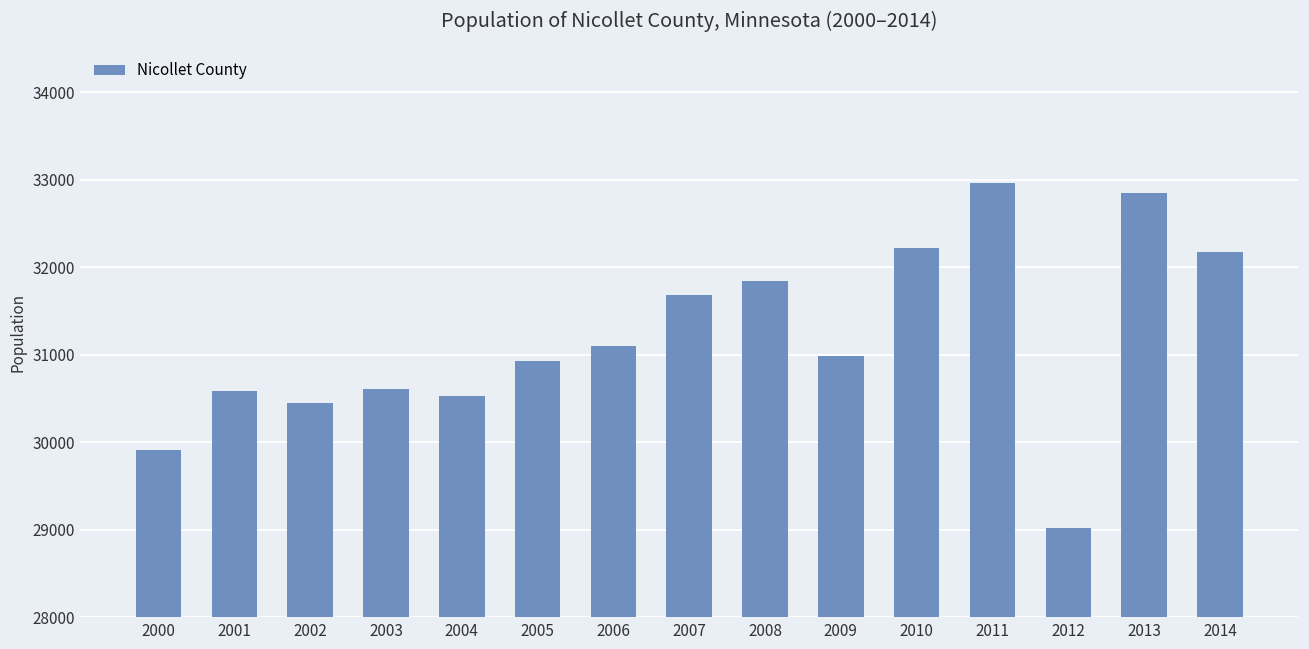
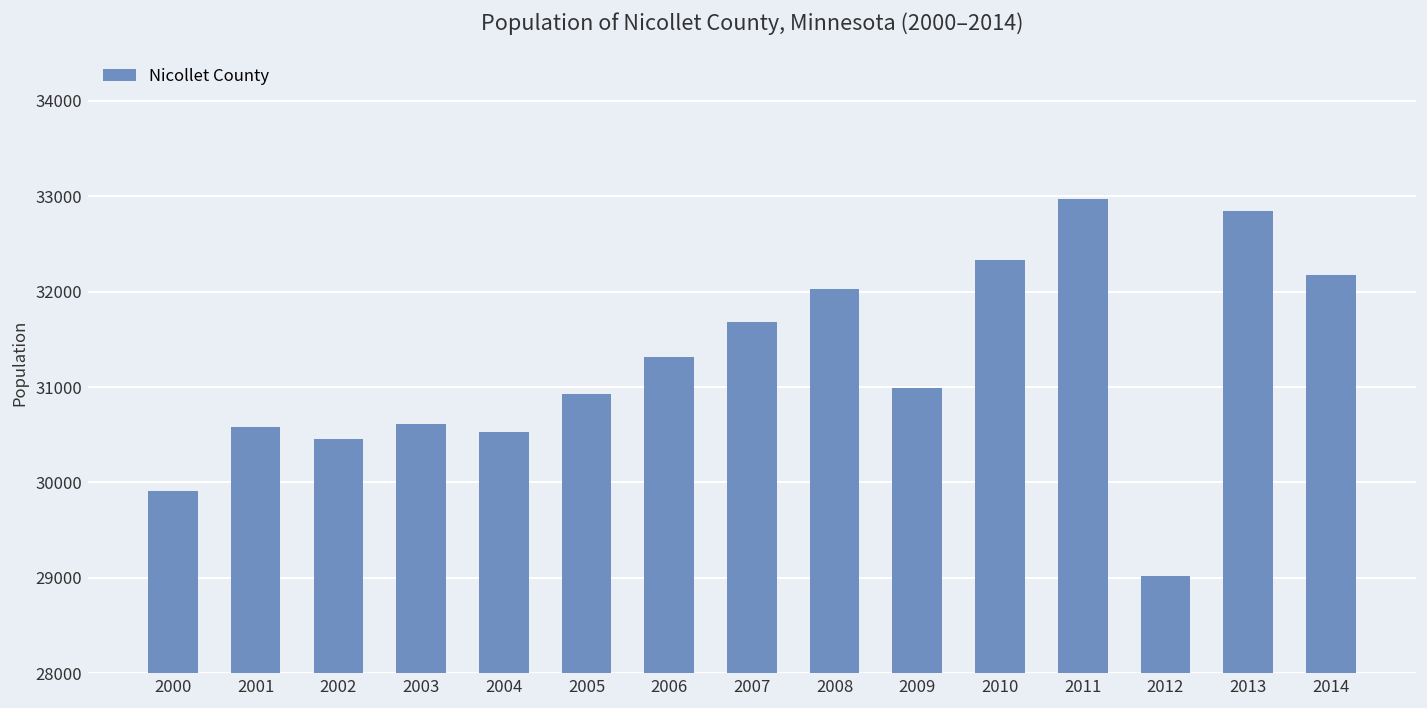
  {
    "2000": 29900,
    "2001": 30600,
    "2002": 30500,
    "2003": 30600,
    "2004": 30500,
    "2005": 30900,
-   "2006": 31100,
+   "2006": 31300,
    "2007": 31700,
-   "2008": 31800,
+   "2008": 32000,
    "2009": 31000,
-   "2010": 32200,
+   "2010": 32300,
    "2011": 33000,
    "2012": 29000,
    "2013": 32800,
    "2014": 32200
  }
